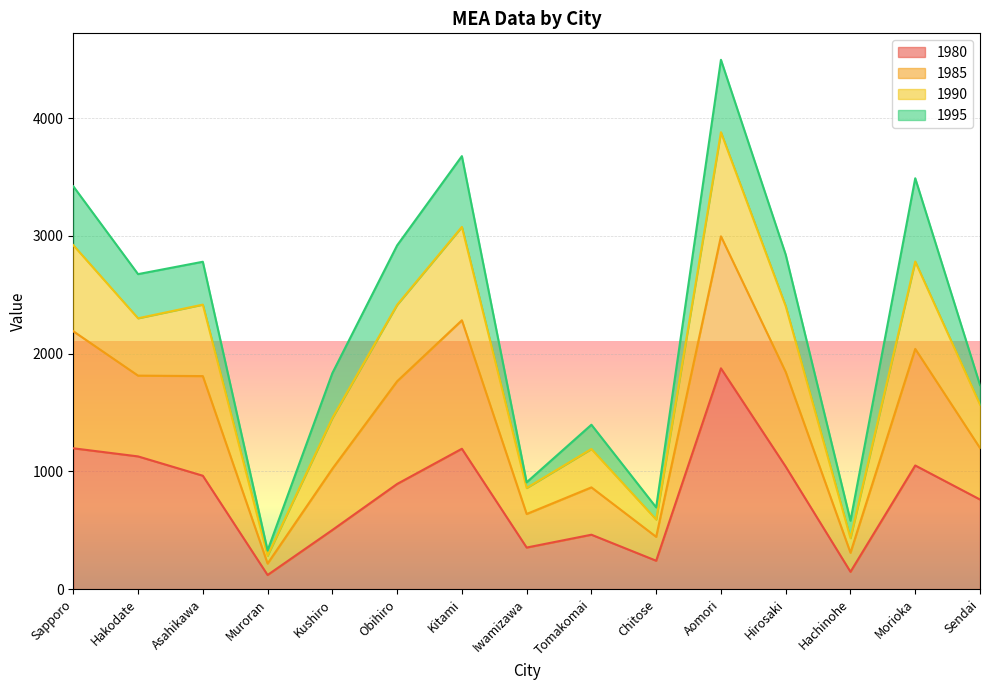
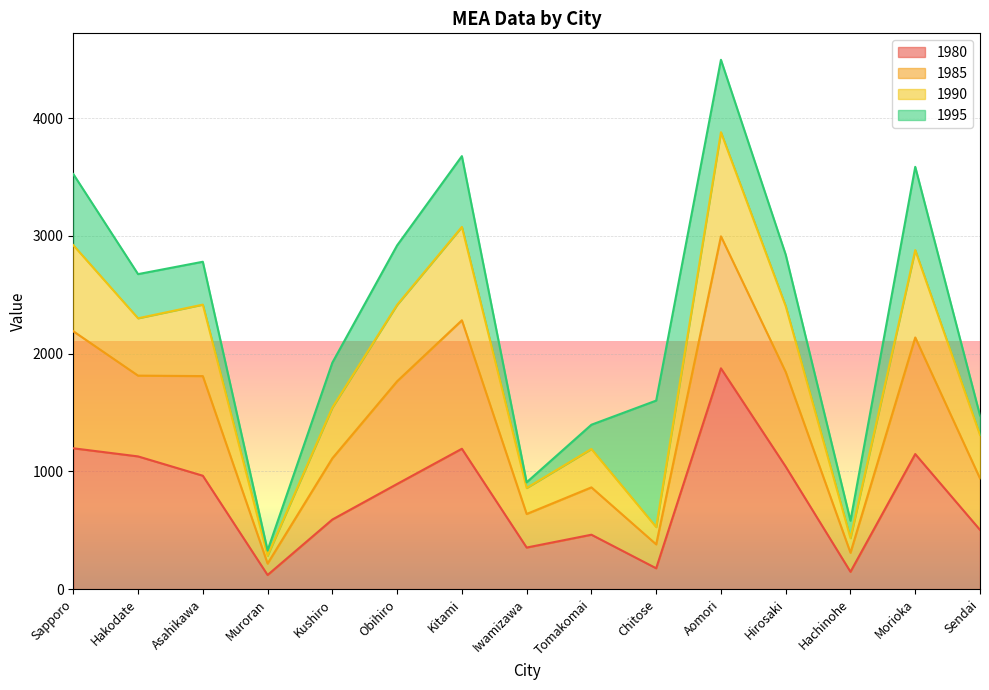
  {
    "1980": {
      "Sapporo": 1200,
      "Hakodate": 1130,
      "Asahikawa": 960,
      "Muroran": 120,
-     "Kushiro": 500,
+     "Kushiro": 590,
      "Obihiro": 890,
      "Kitami": 1190,
      "Iwamizawa": 350,
      "Tomakomai": 460,
-     "Chitose": 240,
+     "Chitose": 180,
      "Aomori": 1880,
      "Hirosaki": 1040,
      "Hachinohe": 150,
-     "Morioka": 1050,
-     "Sendai": 760
+     "Morioka": 1150,
+     "Sendai": 500
    },
    "1995": {
-     "Sapporo": 500,
+     "Sapporo": 600,
      "Hakodate": 380,
      "Asahikawa": 360,
      "Muroran": 40,
      "Kushiro": 380,
      "Obihiro": 510,
      "Kitami": 600,
      "Iwamizawa": 50,
      "Tomakomai": 210,
-     "Chitose": 100,
+     "Chitose": 1070,
      "Aomori": 620,
      "Hirosaki": 440,
      "Hachinohe": 150,
      "Morioka": 710,
      "Sendai": 170
    }
  }
